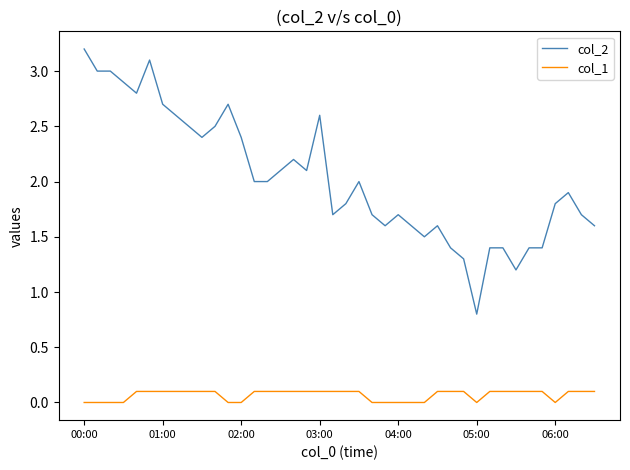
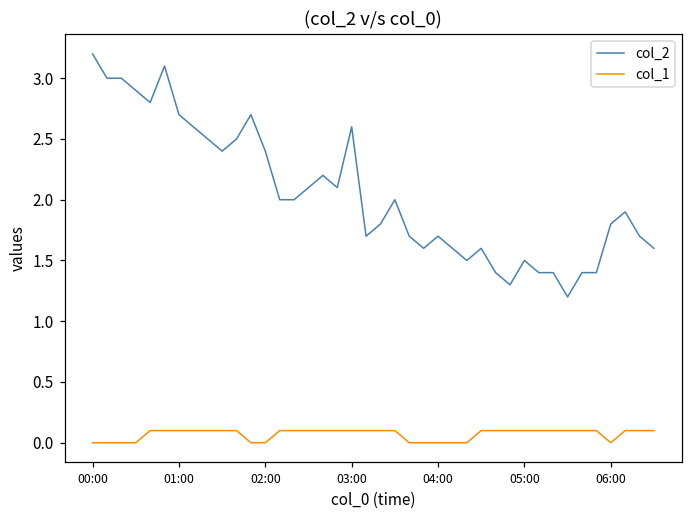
  {
    "col_2": {
      "00:00": 3.2,
      "01:00": 2.7,
      "02:00": 2.4,
      "03:00": 2.6,
      "04:00": 1.7,
-     "05:00": 0.8,
+     "05:00": 1.5,
      "06:00": 1.8
    },
    "col_1": {
      "00:00": 0.0,
      "01:00": 0.1,
      "02:00": 0.0,
      "03:00": 0.1,
      "04:00": 0.0,
-     "05:00": 0.0,
+     "05:00": 0.1,
      "06:00": 0.0
    }
  }
